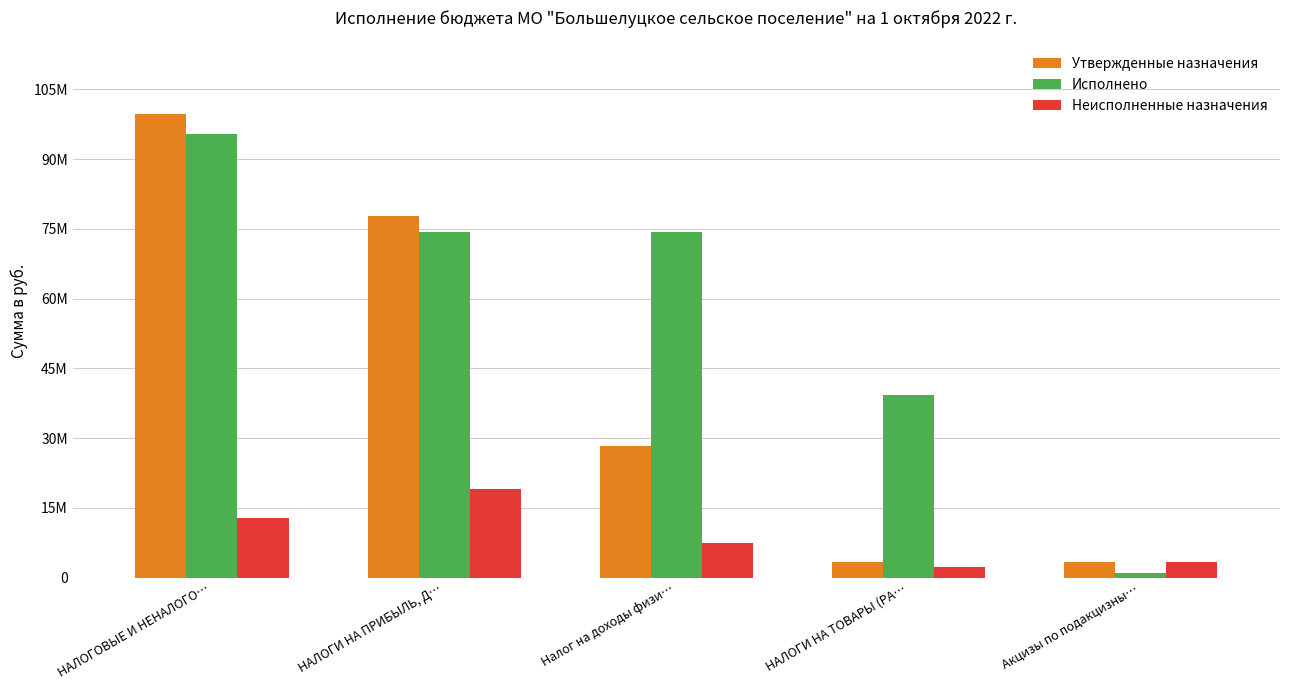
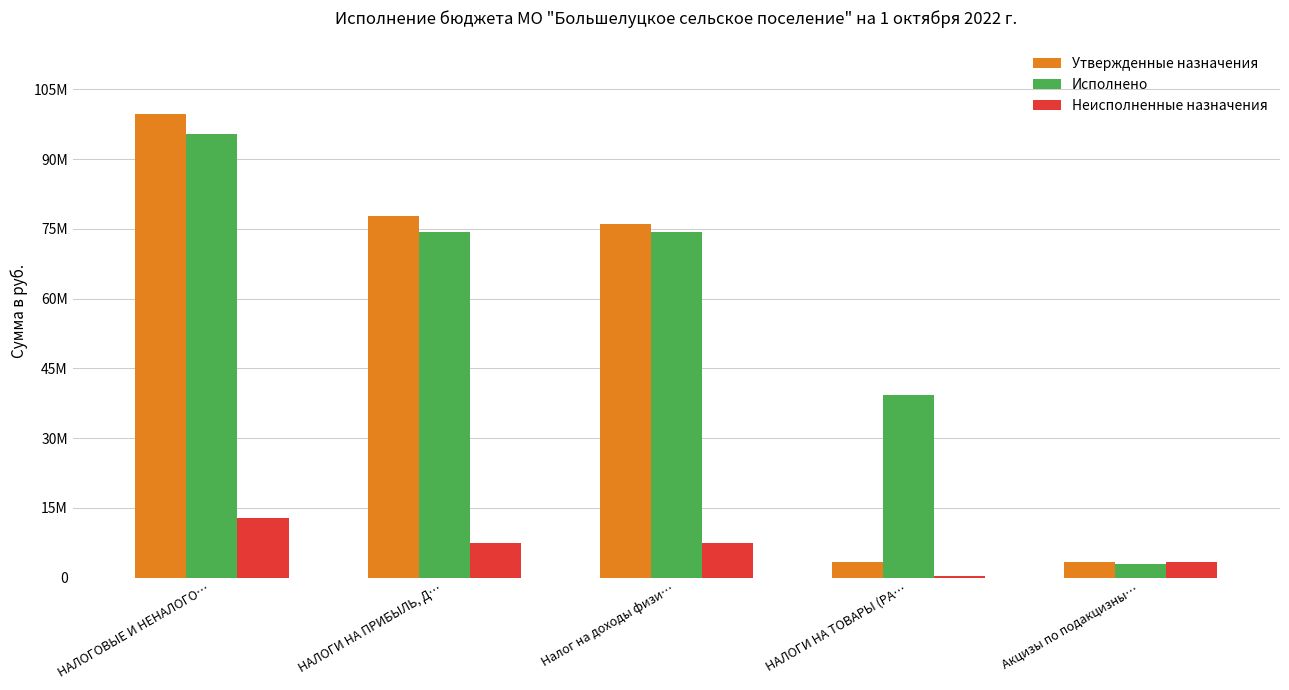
  {
    "Утвержденные назначения": {
      "НАЛОГОВЫЕ И НЕНАЛОГО…": 100000000,
      "НАЛОГИ НА ПРИБЫЛЬ, Д…": 78000000,
-     "Налог на доходы физи…": 28000000,
+     "Налог на доходы физи…": 76000000,
      "НАЛОГИ НА ТОВАРЫ (РА…": 3000000,
      "Акцизы по подакцизны…": 3000000
    },
    "Исполнено": {
      "НАЛОГОВЫЕ И НЕНАЛОГО…": 95000000,
      "НАЛОГИ НА ПРИБЫЛЬ, Д…": 74000000,
      "Налог на доходы физи…": 74000000,
      "НАЛОГИ НА ТОВАРЫ (РА…": 39000000,
-     "Акцизы по подакцизны…": 1000000
+     "Акцизы по подакцизны…": 3000000
    },
    "Неисполненные назначения": {
      "НАЛОГОВЫЕ И НЕНАЛОГО…": 13000000,
-     "НАЛОГИ НА ПРИБЫЛЬ, Д…": 19000000,
+     "НАЛОГИ НА ПРИБЫЛЬ, Д…": 7000000,
      "Налог на доходы физи…": 7000000,
-     "НАЛОГИ НА ТОВАРЫ (РА…": 2000000,
+     "НАЛОГИ НА ТОВАРЫ (РА…": 0,
      "Акцизы по подакцизны…": 3000000
    }
  }
